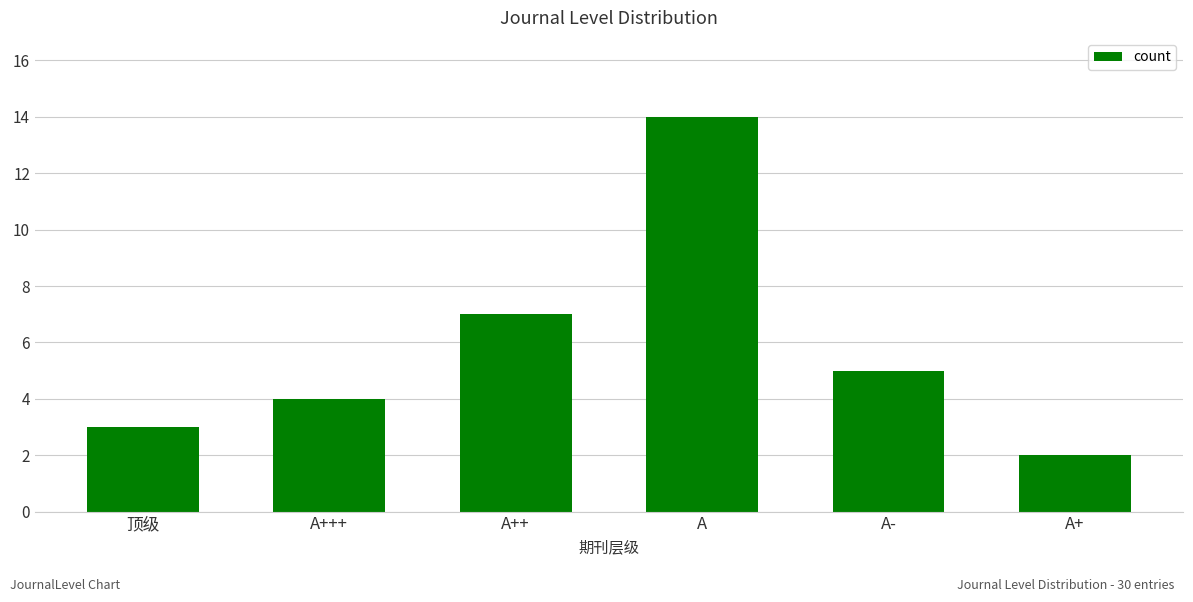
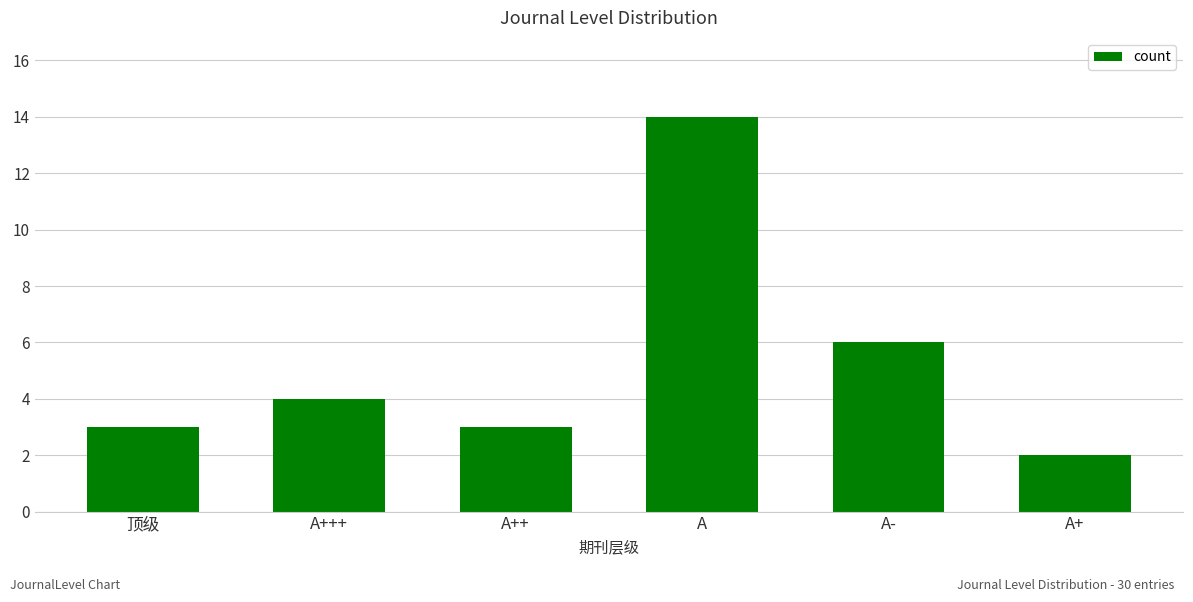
  {
    "顶级": 3,
    "A+++": 4,
-   "A++": 7,
+   "A++": 3,
    "A": 14,
-   "A-": 5,
+   "A-": 6,
    "A+": 2
  }
